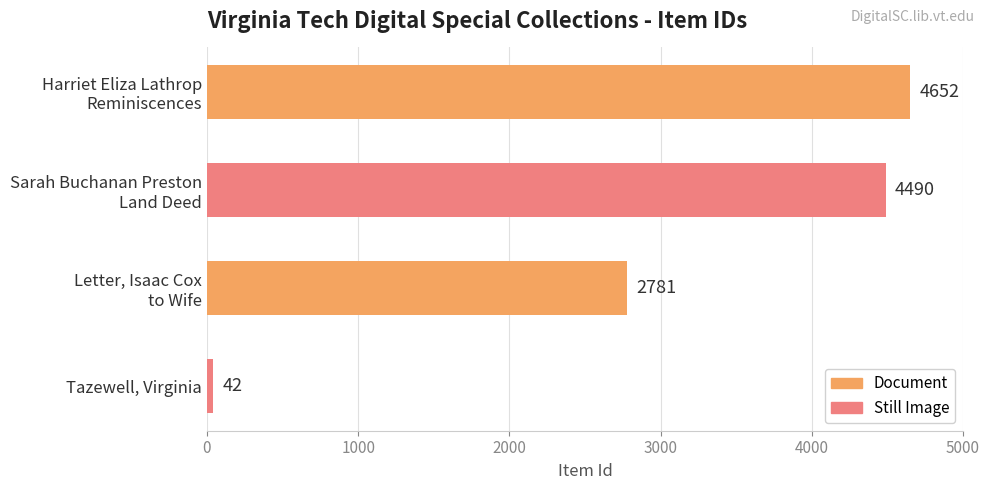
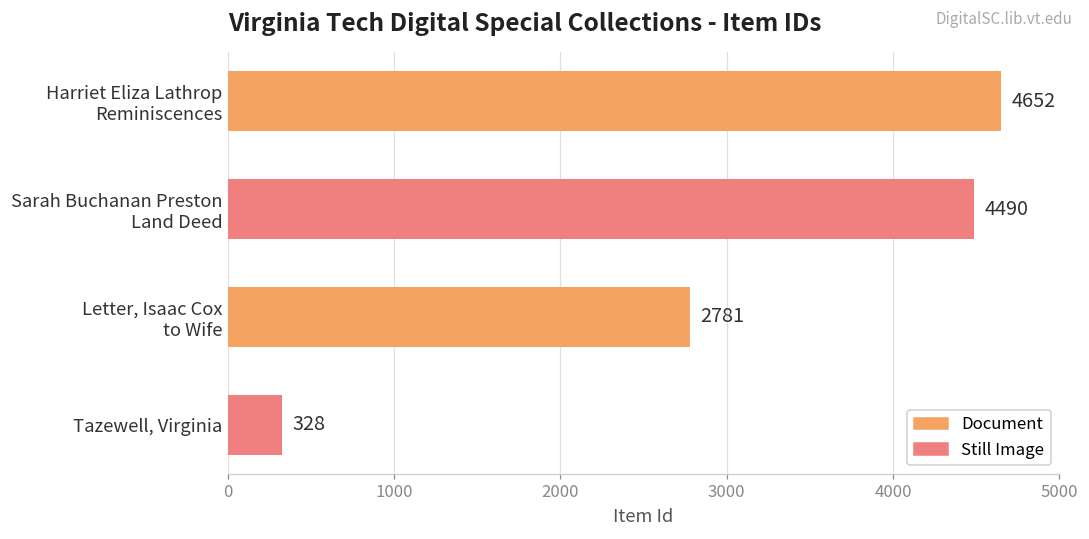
  {
    "Harriet Eliza Lathrop Reminiscences": 4652,
    "Sarah Buchanan Preston Land Deed": 4490,
    "Letter, Isaac Cox to Wife": 2781,
-   "Tazewell, Virginia": 42
+   "Tazewell, Virginia": 328
  }
